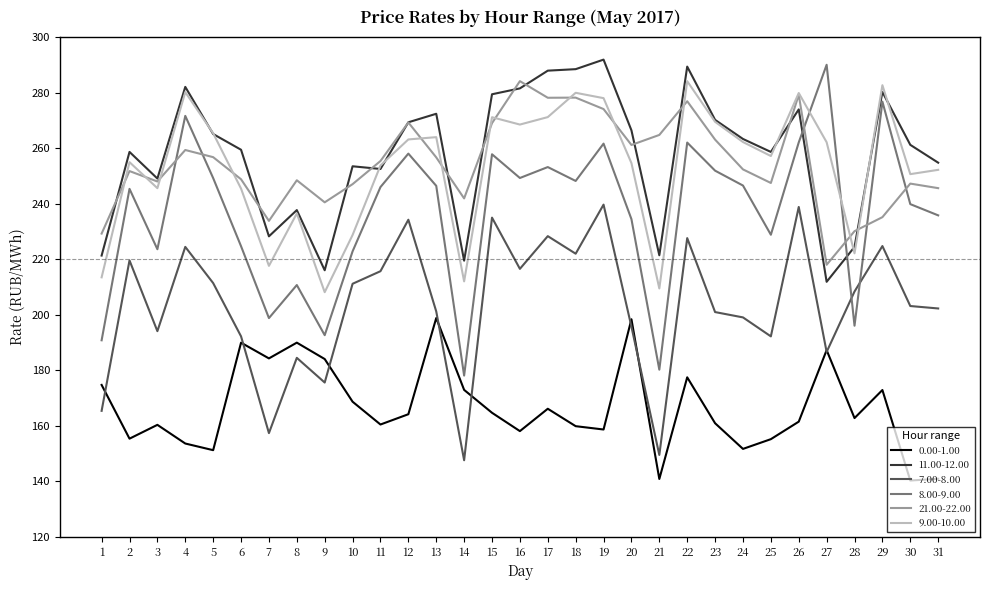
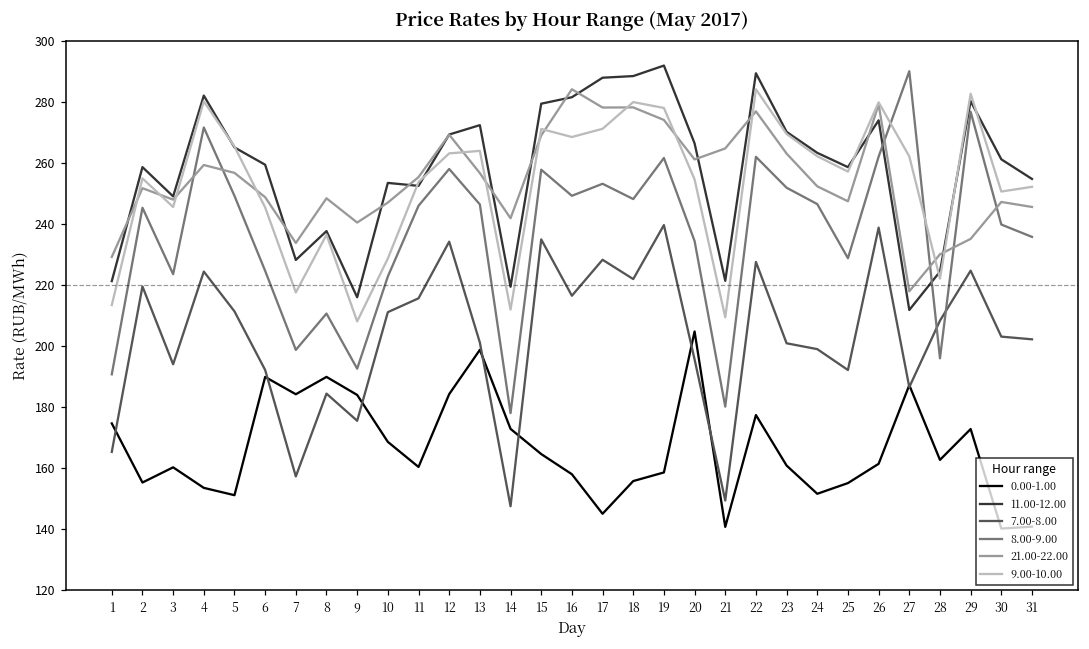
  {
    "0.00-1.00": {
      "1": 175,
      "2": 155,
      "3": 160,
      "4": 154,
      "5": 151,
      "6": 190,
      "7": 184,
      "8": 190,
      "9": 184,
      "10": 169,
      "11": 160,
-     "12": 164,
+     "12": 184,
      "13": 199,
      "14": 173,
      "15": 165,
      "16": 158,
-     "17": 166,
-     "18": 160,
+     "17": 145,
+     "18": 156,
      "19": 159,
-     "20": 198,
+     "20": 205,
      "21": 141,
      "22": 177,
      "23": 161,
      "24": 152,
      "25": 155,
      "26": 161,
      "28": 163,
      "29": 173
    }
  }
